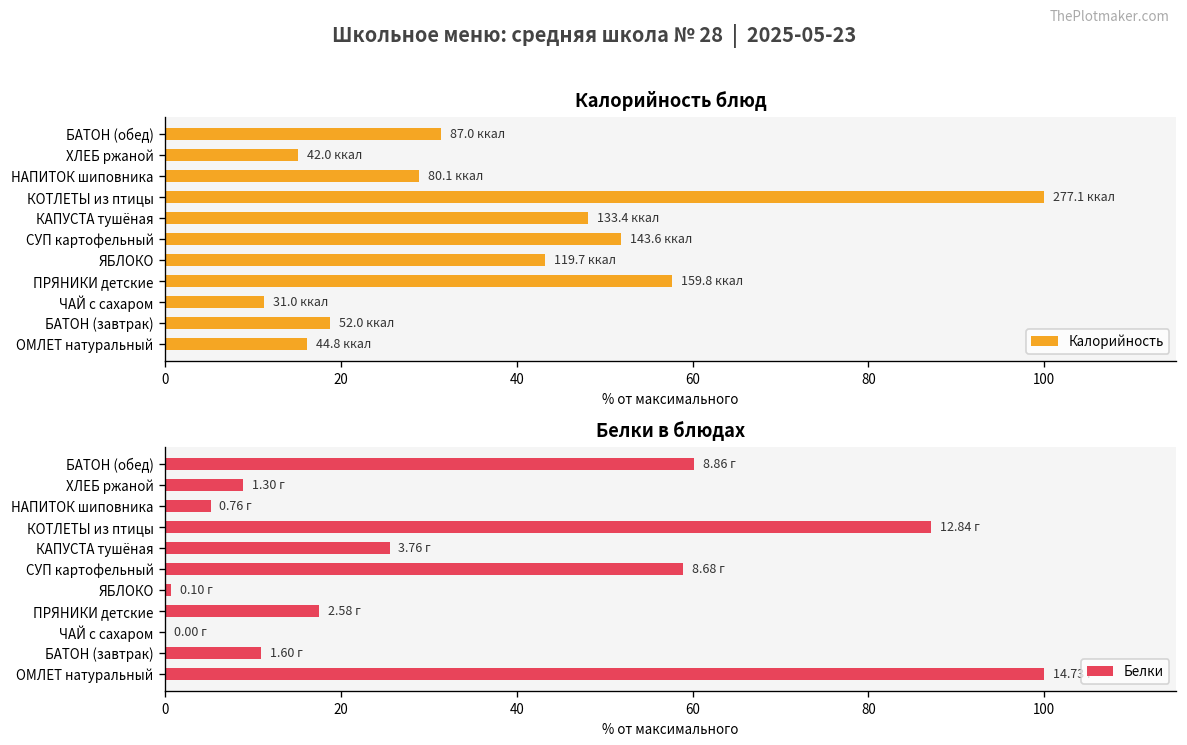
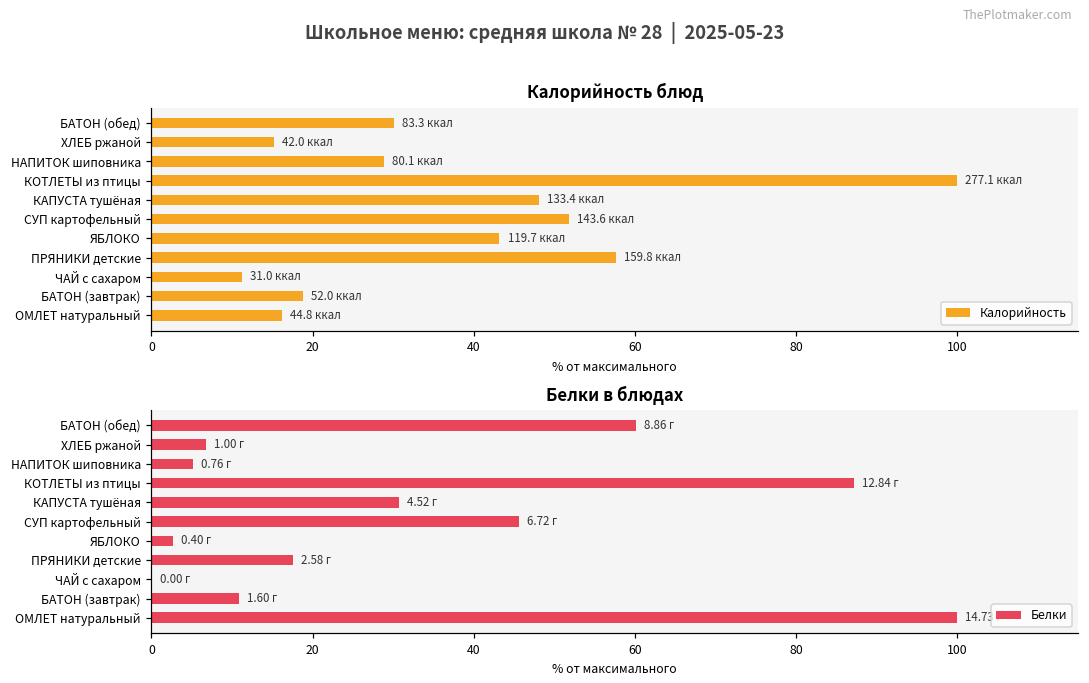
  {
    "Калорийность блюд": {
-     "БАТОН (обед)": 87.0
+     "БАТОН (обед)": 83.3
    },
    "Белки в блюдах": {
-     "ХЛЕБ ржаной": 1.30,
-     "КАПУСТА тушёная": 3.76,
-     "СУП картофельный": 8.68,
-     "ЯБЛОКО": 0.10,
+     "ХЛЕБ ржаной": 1.00,
+     "КАПУСТА тушёная": 4.52,
+     "СУП картофельный": 6.72,
+     "ЯБЛОКО": 0.40,
      "ЧАЙ с сахаром": 0.00
    }
  }
